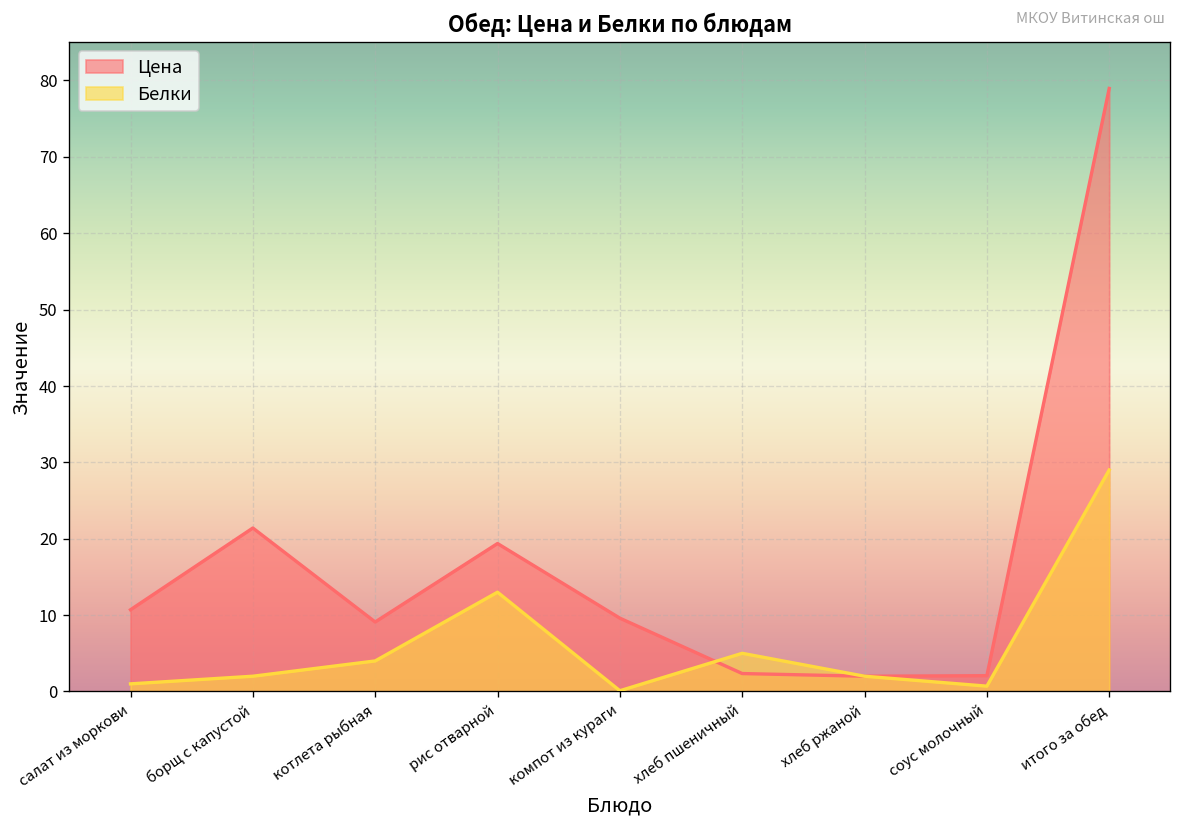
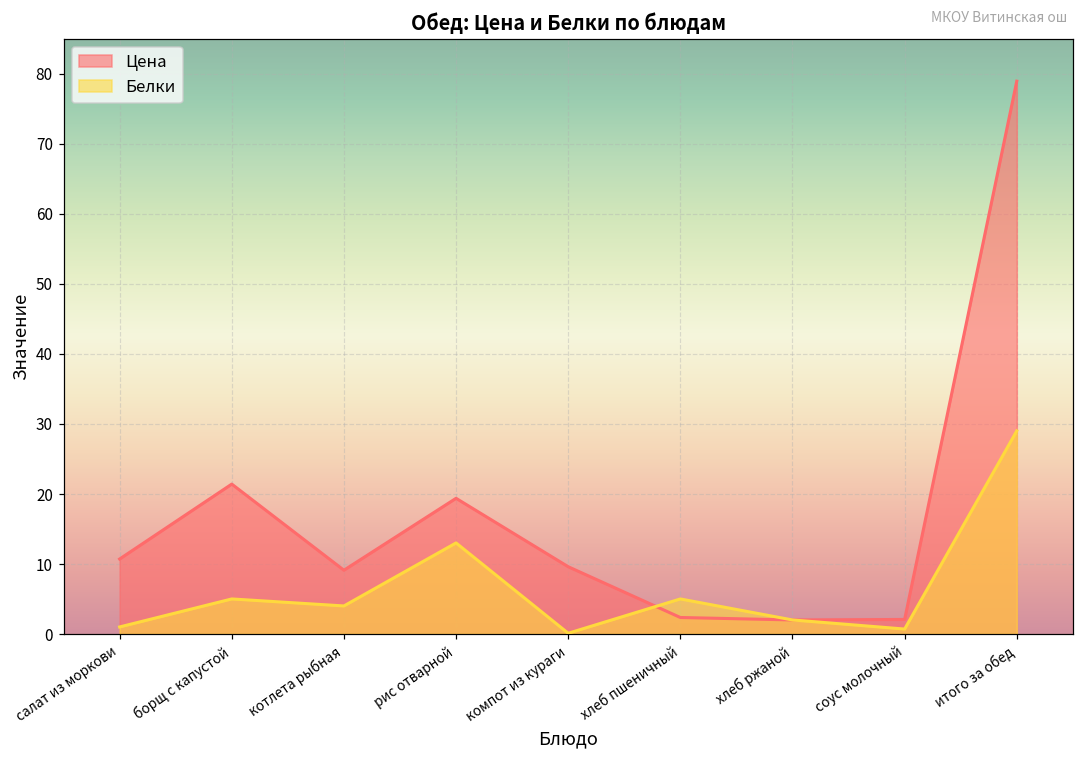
  {
    "Цена": {
      "салат из моркови": 11,
      "борщ с капустой": 21,
      "котлета рыбная": 9,
      "рис отварной": 19,
      "компот из кураги": 10,
      "хлеб пшеничный": 2,
      "соус молочный": 2,
      "итого за обед": 79
    },
    "Белки": {
      "салат из моркови": 1,
-     "борщ с капустой": 2,
+     "борщ с капустой": 5,
      "котлета рыбная": 4,
      "рис отварной": 13,
      "компот из кураги": 0,
      "хлеб пшеничный": 5,
      "соус молочный": 1,
      "итого за обед": 29
    }
  }
